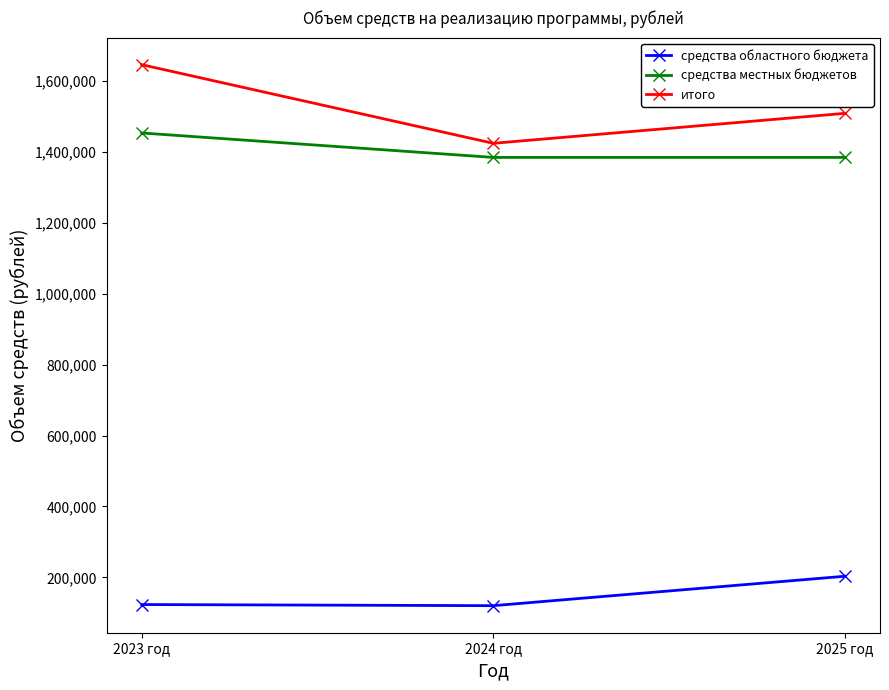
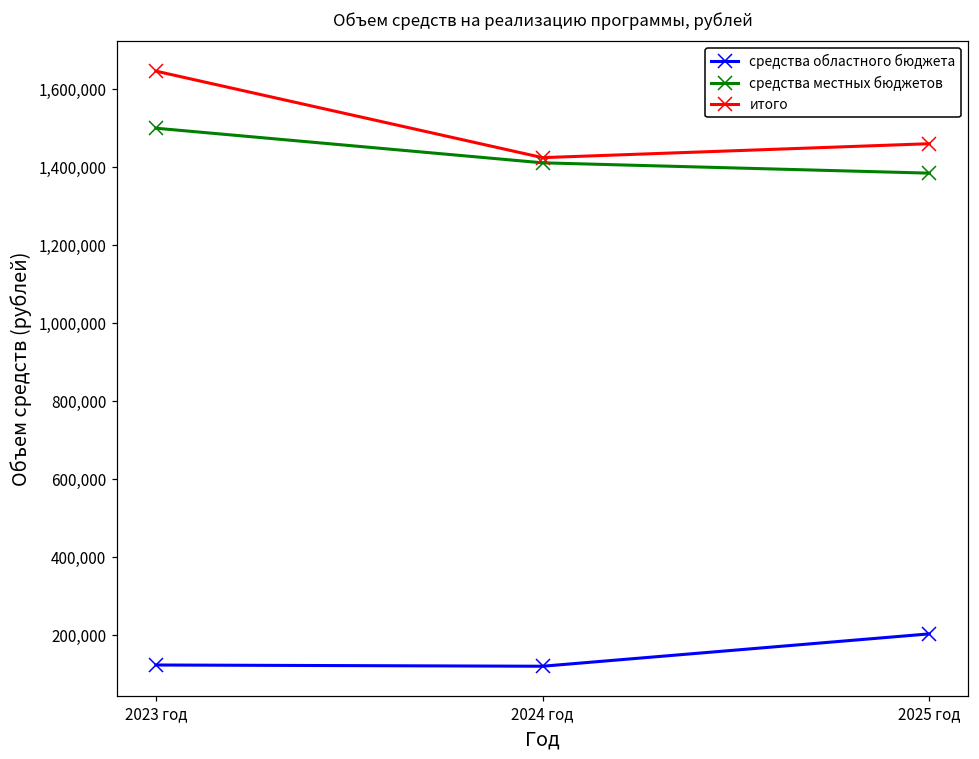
  {
    "средства областного бюджета": {
      "2023 год": "120,000",
      "2024 год": "120,000",
      "2025 год": "200,000"
    },
    "средства местных бюджетов": {
-     "2023 год": "1,450,000",
-     "2024 год": "1,390,000",
+     "2023 год": "1,500,000",
+     "2024 год": "1,410,000",
      "2025 год": "1,390,000"
    },
    "итого": {
      "2023 год": "1,650,000",
      "2024 год": "1,420,000",
-     "2025 год": "1,510,000"
+     "2025 год": "1,460,000"
    }
  }
